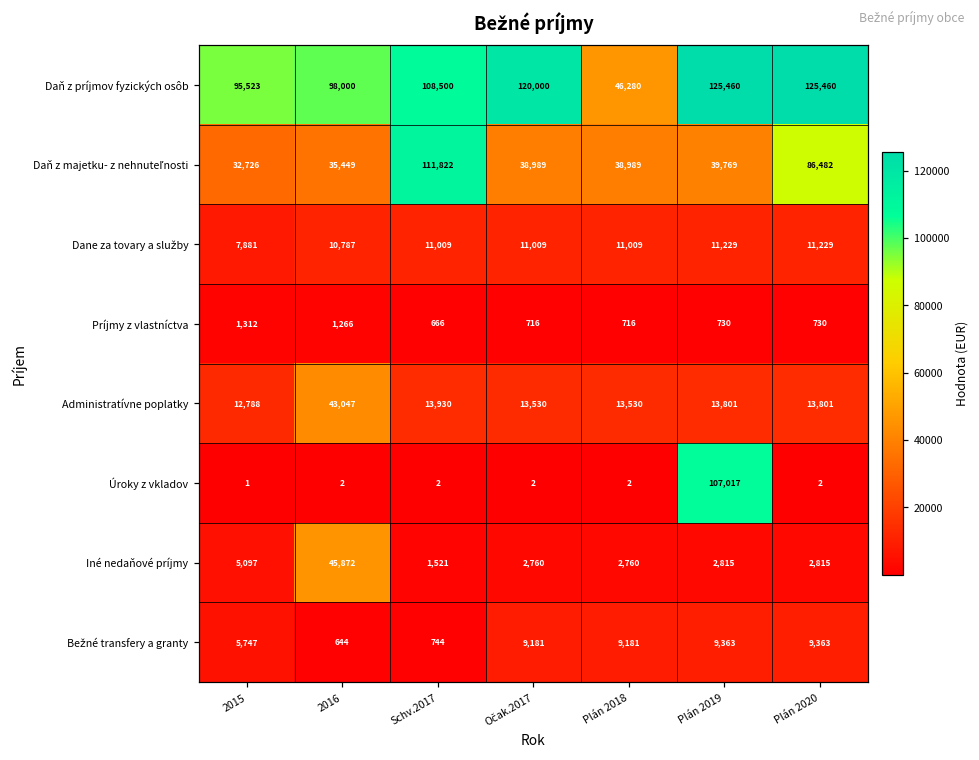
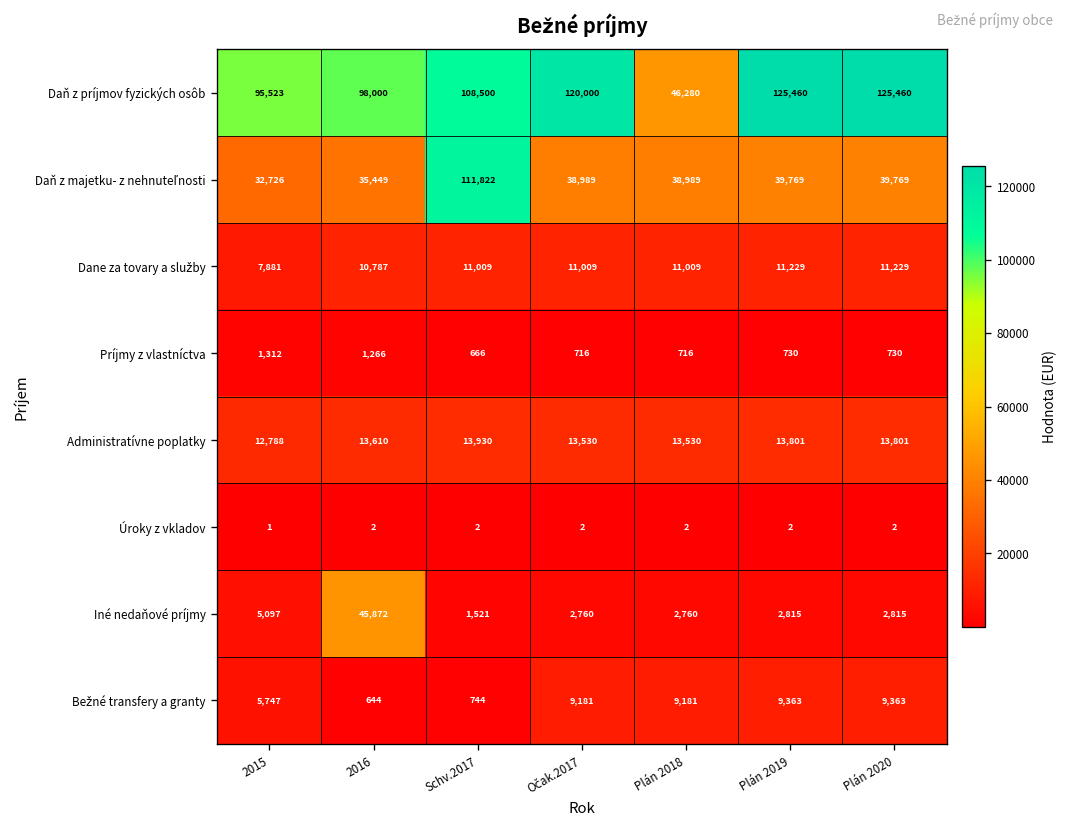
  {
    "Daň z príjmov fyzických osôb": {
      "2015": "95,523",
      "2016": "98,000",
      "Schv.2017": "108,500",
      "Očak.2017": "120,000",
      "Plán 2018": "46,280",
      "Plán 2019": "125,460",
      "Plán 2020": "125,460"
    },
    "Daň z majetku- z nehnuteľnosti": {
      "2015": "32,726",
      "2016": "35,449",
      "Schv.2017": "111,822",
      "Očak.2017": "38,989",
      "Plán 2018": "38,989",
      "Plán 2019": "39,769",
-     "Plán 2020": "86,482"
+     "Plán 2020": "39,769"
    },
    "Dane za tovary a služby": {
      "2015": "7,881",
      "2016": "10,787",
      "Schv.2017": "11,009",
      "Očak.2017": "11,009",
      "Plán 2018": "11,009",
      "Plán 2019": "11,229",
      "Plán 2020": "11,229"
    },
    "Príjmy z vlastníctva": {
      "2015": "1,312",
      "2016": "1,266",
      "Schv.2017": "666",
      "Očak.2017": "716",
      "Plán 2018": "716",
      "Plán 2019": "730",
      "Plán 2020": "730"
    },
    "Administratívne poplatky": {
      "2015": "12,788",
-     "2016": "43,047",
+     "2016": "13,610",
      "Schv.2017": "13,930",
      "Očak.2017": "13,530",
      "Plán 2018": "13,530",
      "Plán 2019": "13,801",
      "Plán 2020": "13,801"
    },
    "Úroky z vkladov": {
      "2015": "1",
      "2016": "2",
      "Schv.2017": "2",
      "Očak.2017": "2",
      "Plán 2018": "2",
-     "Plán 2019": "107,017",
+     "Plán 2019": "2",
      "Plán 2020": "2"
    },
    "Iné nedaňové príjmy": {
      "2015": "5,097",
      "2016": "45,872",
      "Schv.2017": "1,521",
      "Očak.2017": "2,760",
      "Plán 2018": "2,760",
      "Plán 2019": "2,815",
      "Plán 2020": "2,815"
    },
    "Bežné transfery a granty": {
      "2015": "5,747",
      "2016": "644",
      "Schv.2017": "744",
      "Očak.2017": "9,181",
      "Plán 2018": "9,181",
      "Plán 2019": "9,363",
      "Plán 2020": "9,363"
    }
  }
